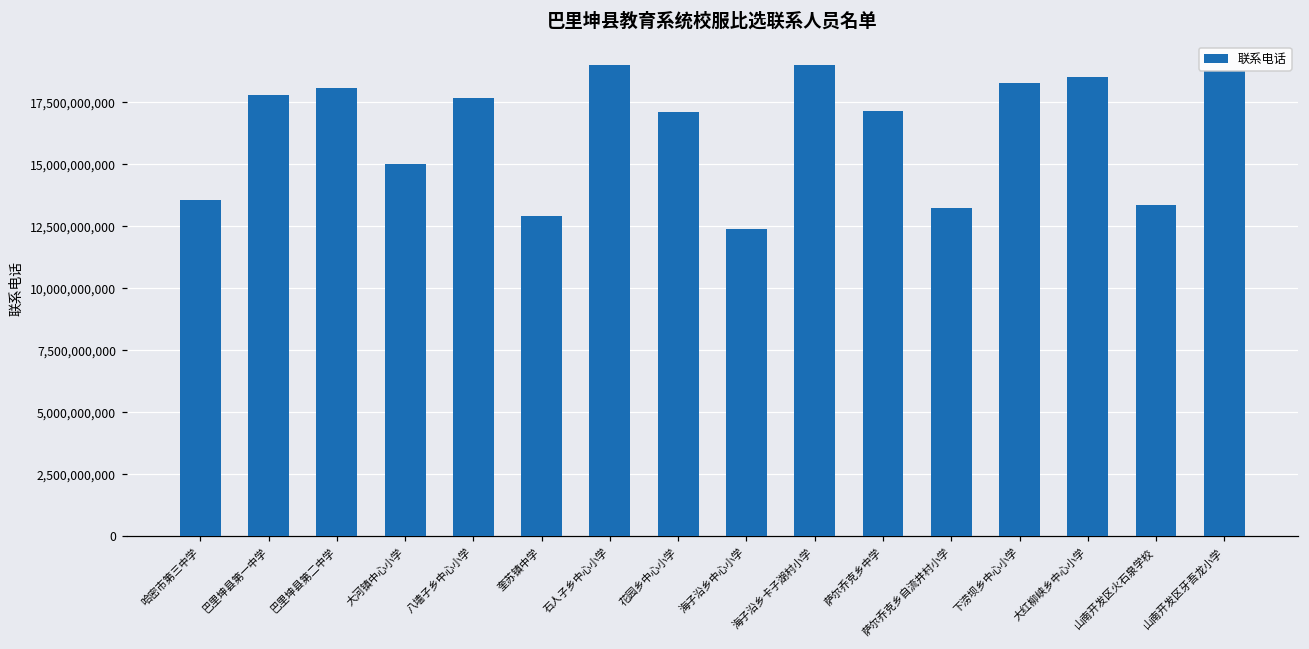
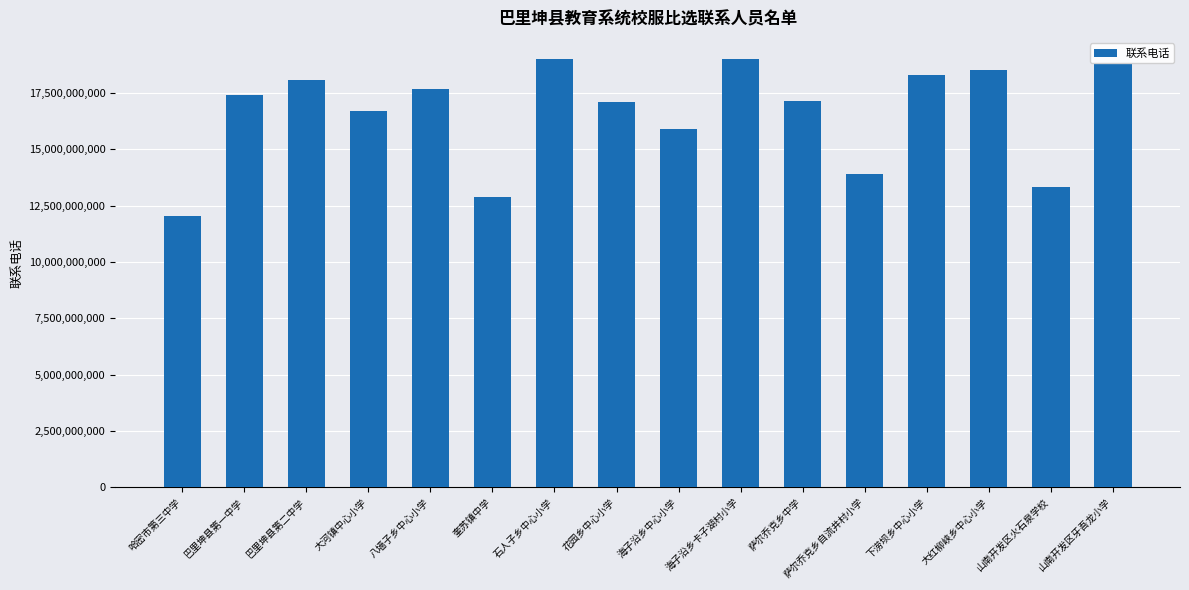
  {
-   "哈密市第三中学": "13,600,000,000",
-   "巴里坤县第一中学": "17,800,000,000",
+   "哈密市第三中学": "12,000,000,000",
+   "巴里坤县第一中学": "17,400,000,000",
    "巴里坤县第二中学": "18,100,000,000",
-   "大河镇中心小学": "15,000,000,000",
+   "大河镇中心小学": "16,700,000,000",
    "八墙子乡中心小学": "17,700,000,000",
    "奎苏镇中学": "12,900,000,000",
    "石人子乡中心小学": "19,000,000,000",
    "花园乡中心小学": "17,100,000,000",
-   "海子沿乡中心小学": "12,400,000,000",
+   "海子沿乡中心小学": "15,900,000,000",
    "海子沿乡卡子湖村小学": "19,000,000,000",
    "萨尔乔克乡中学": "17,100,000,000",
-   "萨尔乔克乡自流井村小学": "13,200,000,000",
+   "萨尔乔克乡自流井村小学": "13,900,000,000",
    "下涝坝乡中心小学": "18,300,000,000",
    "大红柳峡乡中心小学": "18,500,000,000",
    "山南开发区火石泉学校": "13,300,000,000",
    "山南开发区牙吾龙小学": "18,800,000,000"
  }
